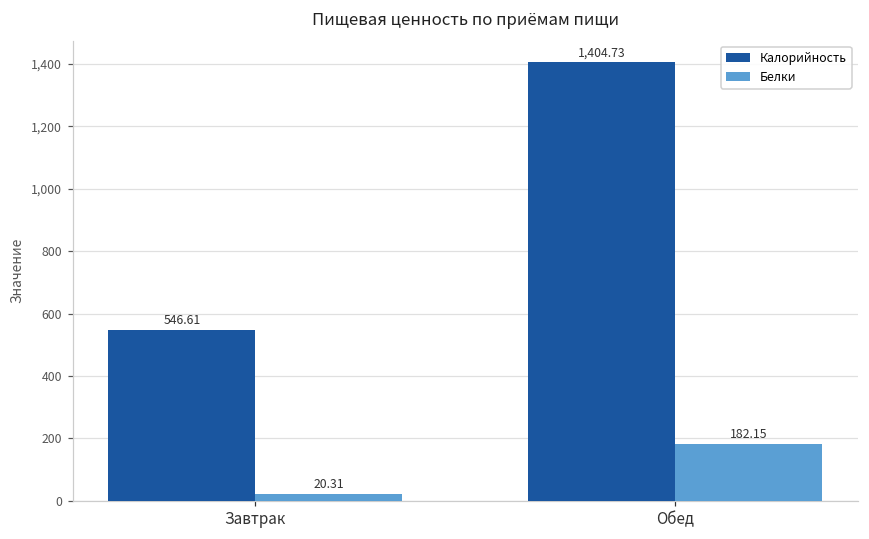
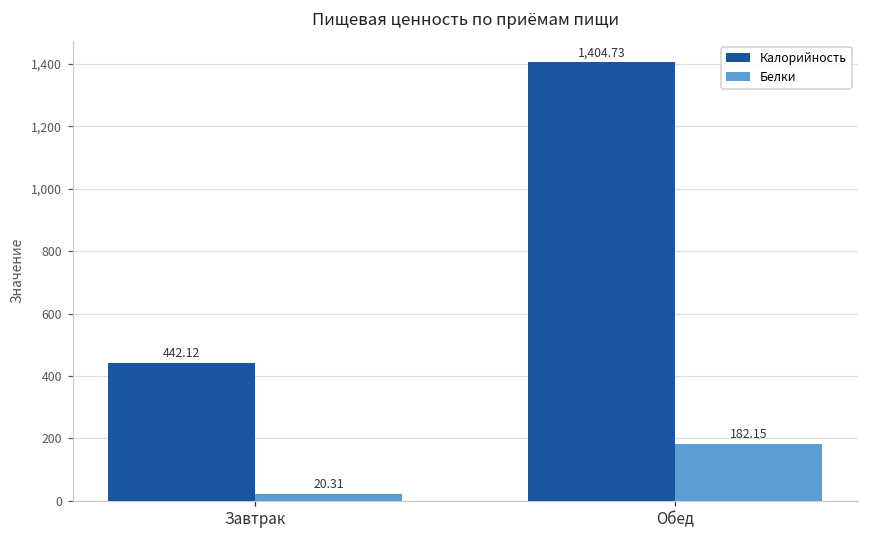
  {
    "Калорийность": {
-     "Завтрак": "546.61",
+     "Завтрак": "442.12",
      "Обед": "1,404.73"
    },
    "Белки": {
      "Завтрак": "20.31",
      "Обед": "182.15"
    }
  }
